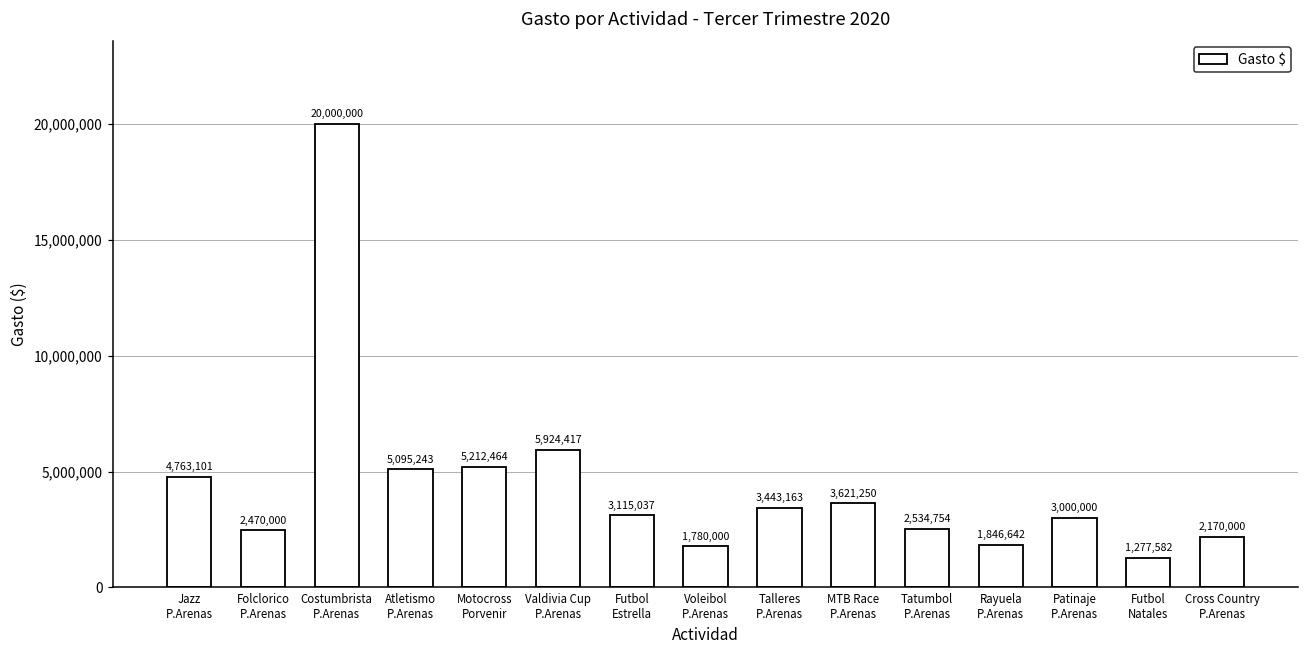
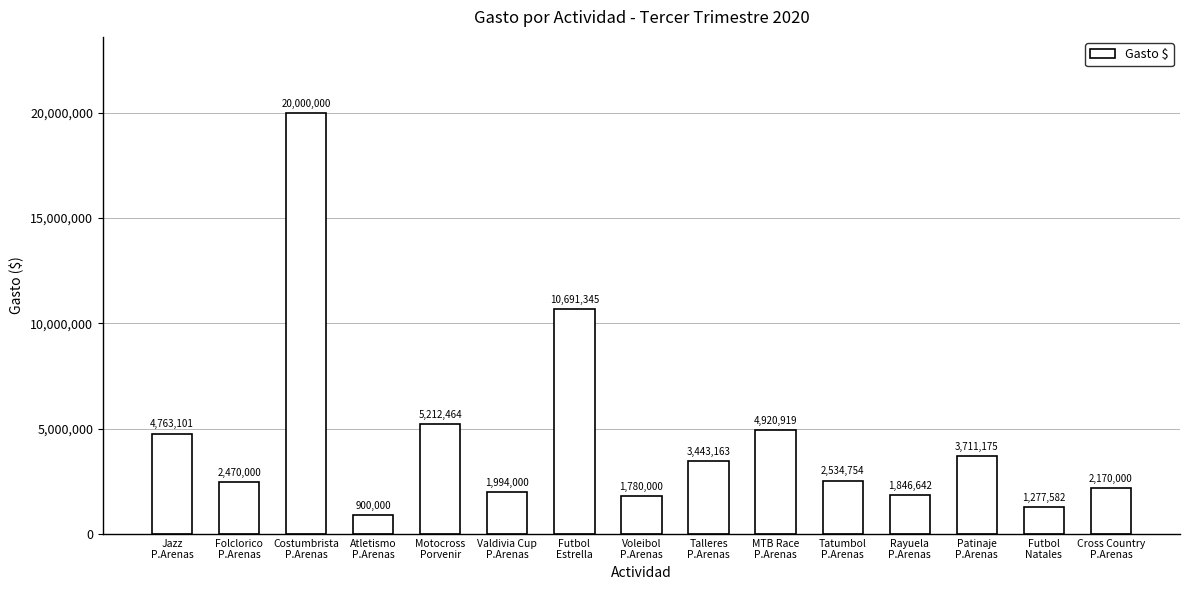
  {
    "Jazz P.Arenas": "4,763,101",
    "Folclorico P.Arenas": "2,470,000",
    "Costumbrista P.Arenas": "20,000,000",
-   "Atletismo P.Arenas": "5,095,243",
+   "Atletismo P.Arenas": "900,000",
    "Motocross Porvenir": "5,212,464",
-   "Valdivia Cup P.Arenas": "5,924,417",
-   "Futbol Estrella": "3,115,037",
+   "Valdivia Cup P.Arenas": "1,994,000",
+   "Futbol Estrella": "10,691,345",
    "Voleibol P.Arenas": "1,780,000",
    "Talleres P.Arenas": "3,443,163",
-   "MTB Race P.Arenas": "3,621,250",
+   "MTB Race P.Arenas": "4,920,919",
    "Tatumbol P.Arenas": "2,534,754",
    "Rayuela P.Arenas": "1,846,642",
-   "Patinaje P.Arenas": "3,000,000",
+   "Patinaje P.Arenas": "3,711,175",
    "Futbol Natales": "1,277,582",
    "Cross Country P.Arenas": "2,170,000"
  }
